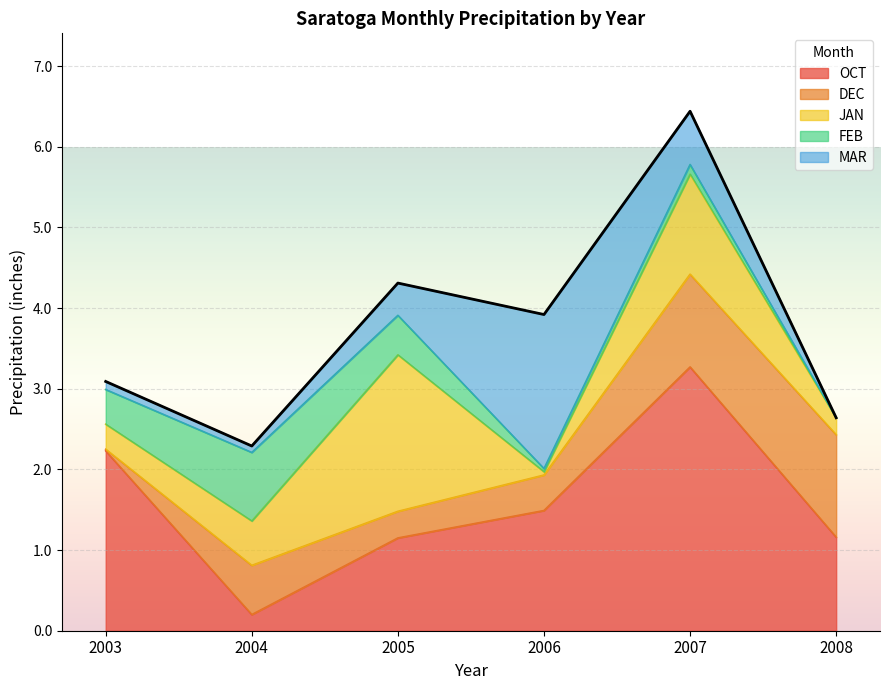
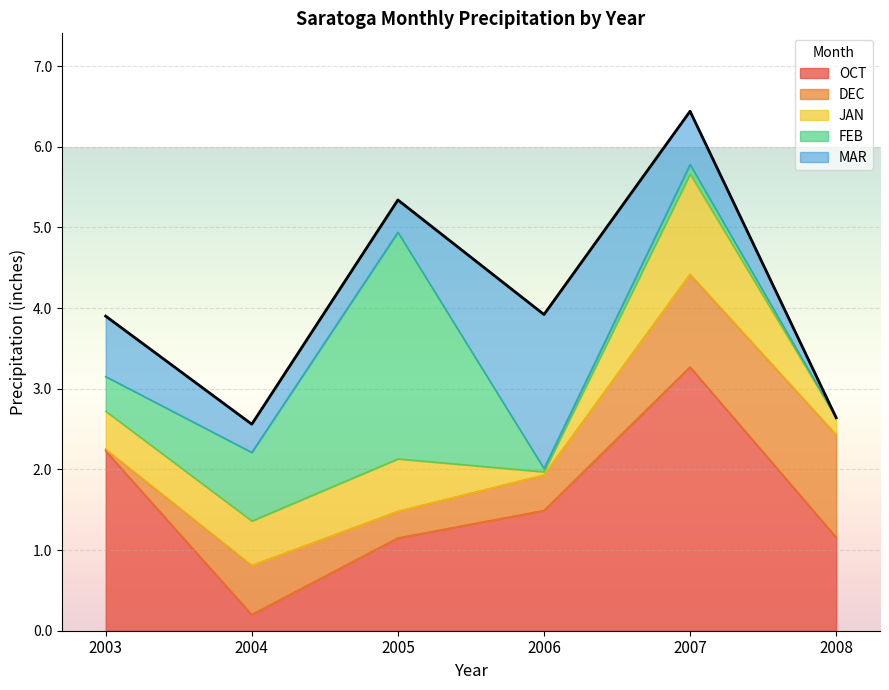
  {
    "JAN": {
-     "2003": 0.3,
+     "2003": 0.5,
      "2004": 0.6,
-     "2005": 1.9,
+     "2005": 0.6,
      "2006": 0.0,
      "2007": 1.2
    },
    "FEB": {
      "2003": 0.4,
      "2004": 0.8,
-     "2005": 0.5,
+     "2005": 2.8,
      "2006": 0.0,
      "2007": 0.1
    },
    "MAR": {
-     "2003": 0.1,
-     "2004": 0.1,
+     "2003": 0.8,
+     "2004": 0.4,
      "2005": 0.4,
      "2006": 1.9,
      "2007": 0.7
    }
  }
